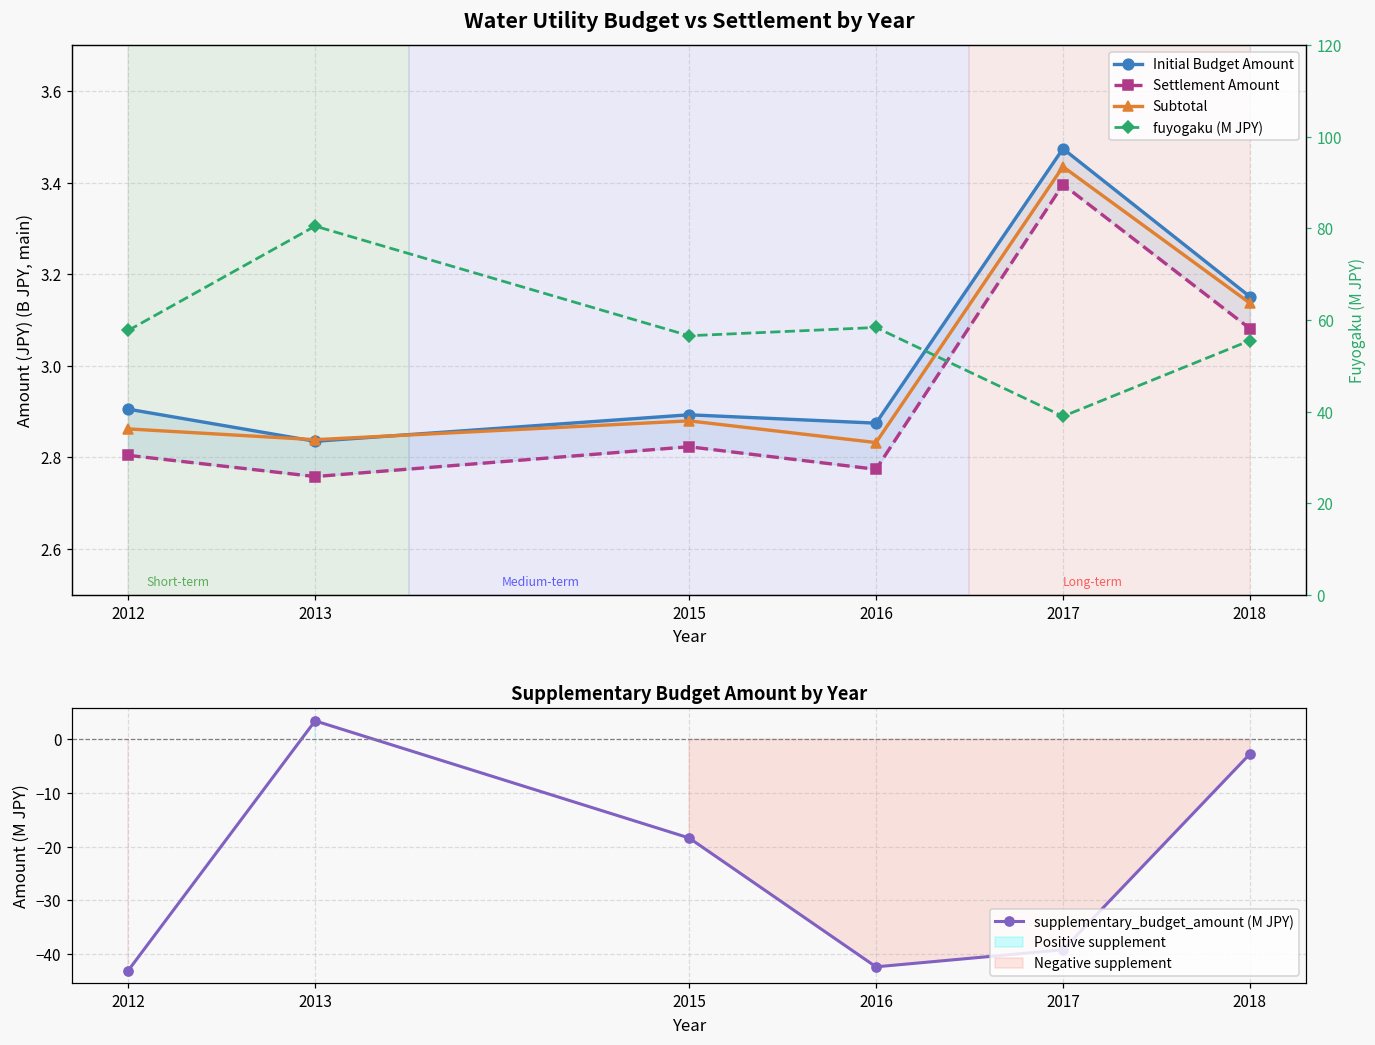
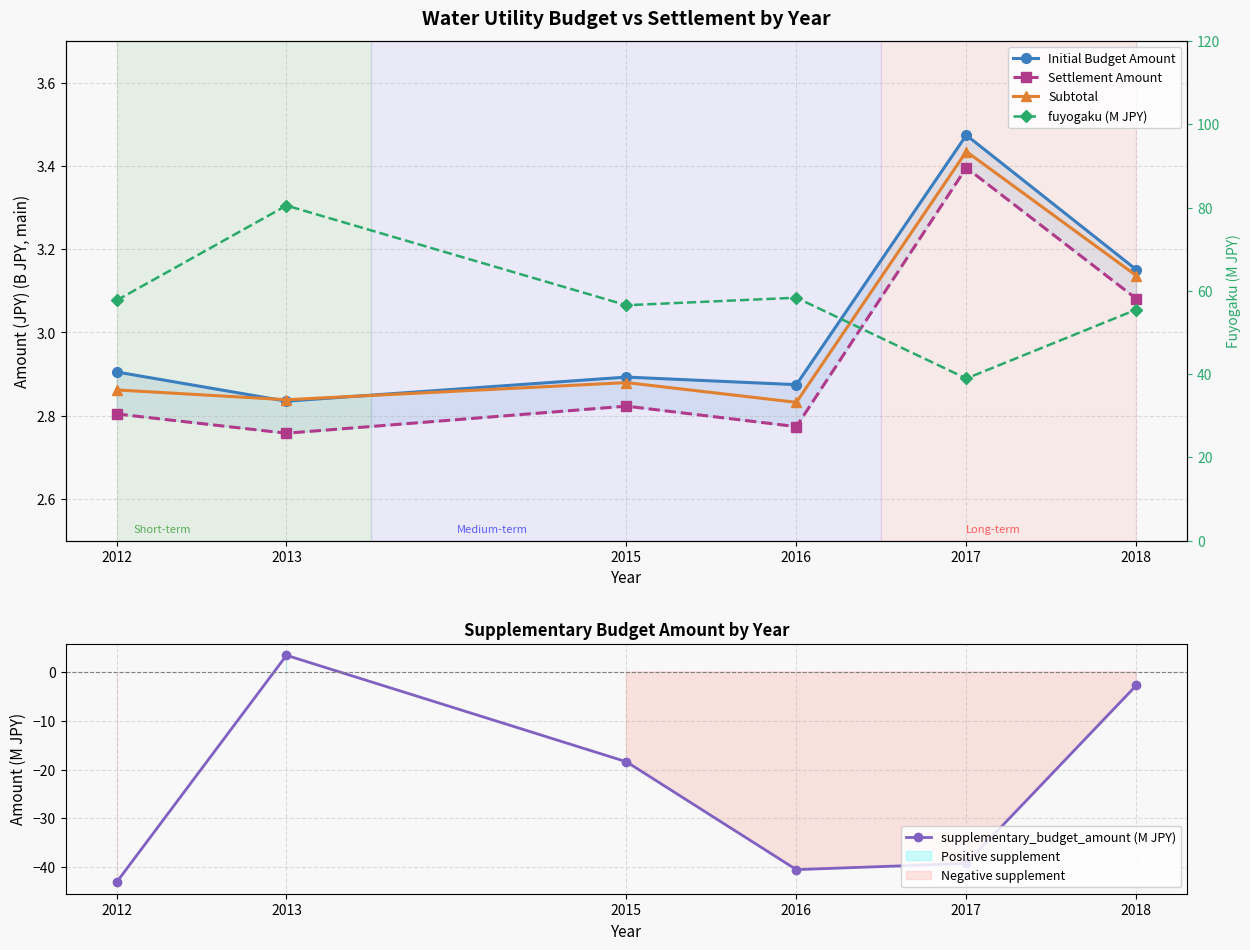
  {
    "Supplementary Budget Amount by Year": {
      "2012": -43,
      "2013": 3,
      "2015": -18,
-     "2016": -42,
+     "2016": -41,
      "2018": -3
    }
  }
